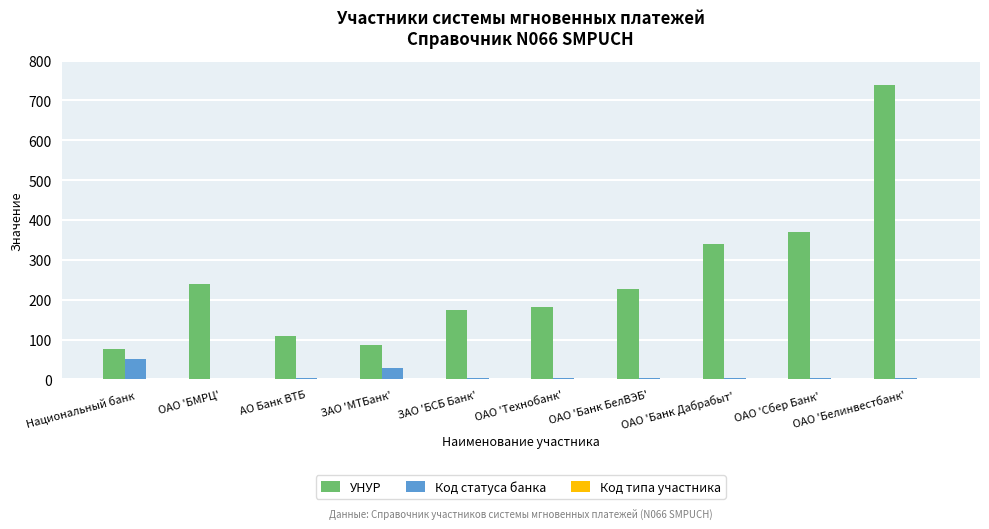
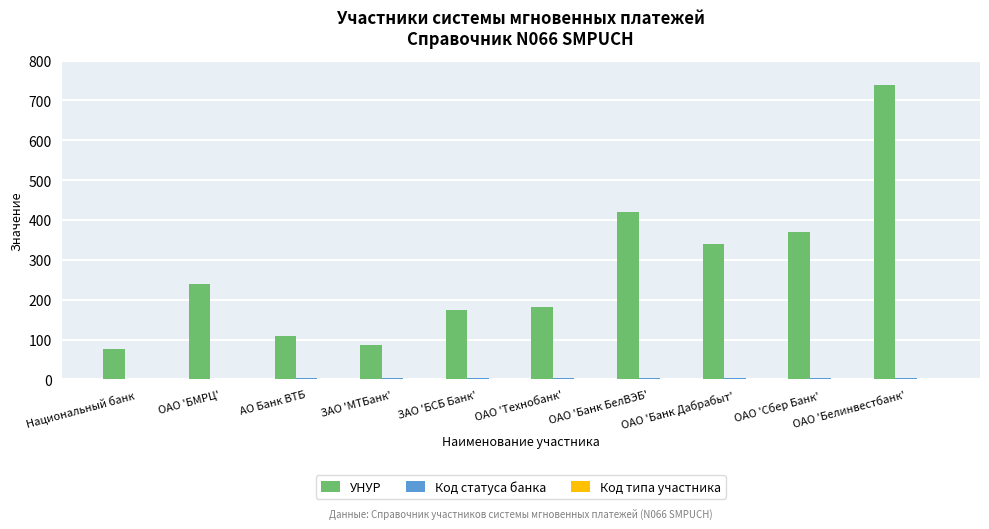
  {
    "УНУР": {
      "Национальный банк": 80,
      "ОАО 'БМРЦ'": 240,
      "АО Банк ВТБ": 110,
      "ЗАО 'МТБанк'": 90,
      "ЗАО 'БСБ Банк'": 180,
      "ОАО 'Технобанк'": 180,
-     "ОАО 'Банк БелВЭБ'": 230,
+     "ОАО 'Банк БелВЭБ'": 420,
      "ОАО 'Банк Дабрабыт'": 340,
      "ОАО 'Сбер Банк'": 370,
      "ОАО 'Белинвестбанк'": 740
    },
    "Код статуса банка": {
-     "Национальный банк": 50,
-     "ЗАО 'МТБанк'": 30
+     "Национальный банк": 0,
+     "ЗАО 'МТБанк'": 0
    }
  }
